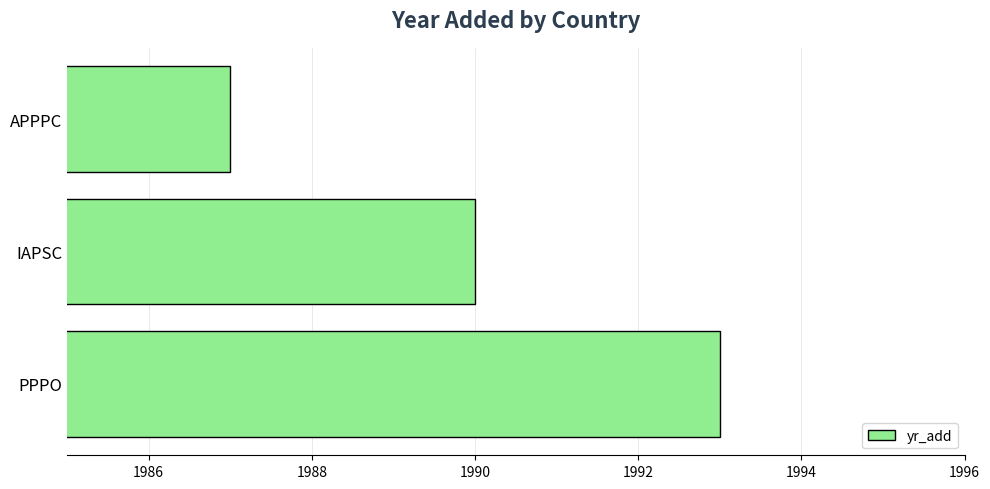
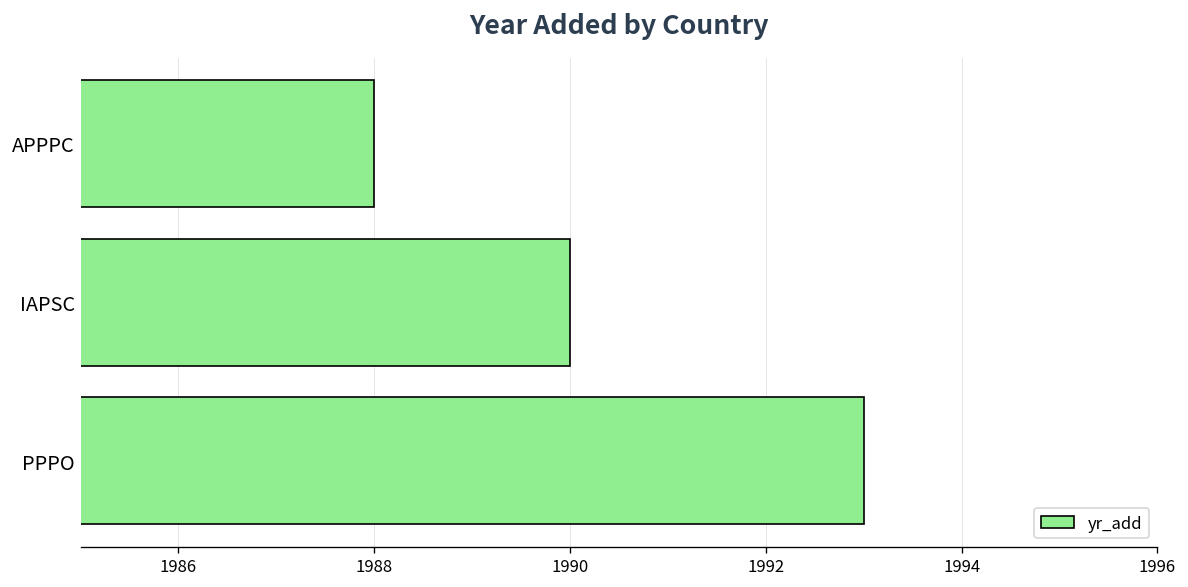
  {
-   "APPPC": 1987,
+   "APPPC": 1988,
    "IAPSC": 1990,
    "PPPO": 1993
  }
